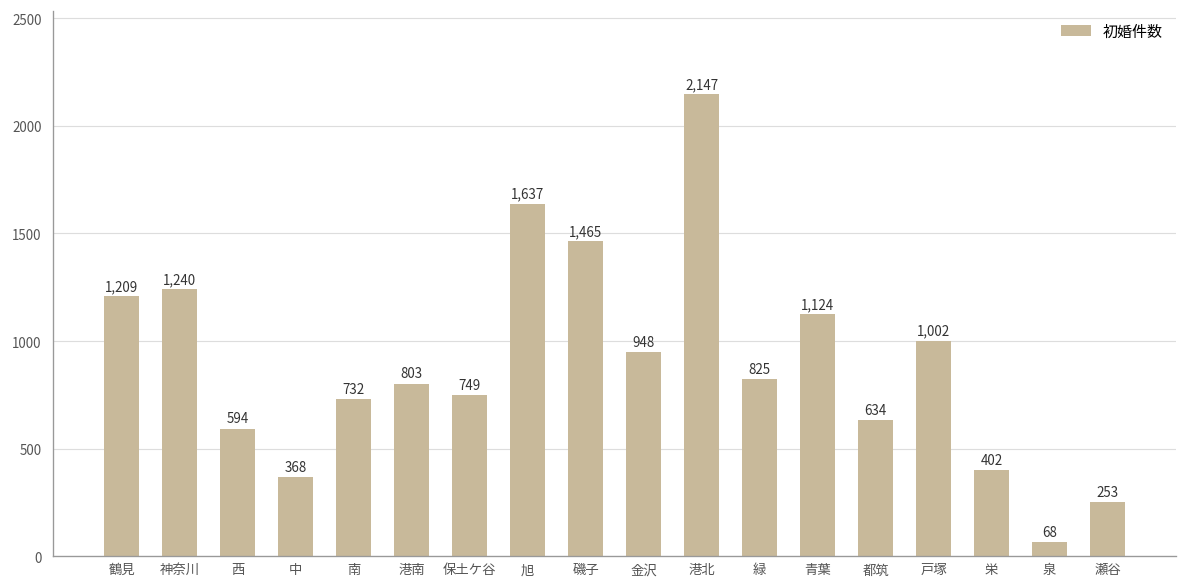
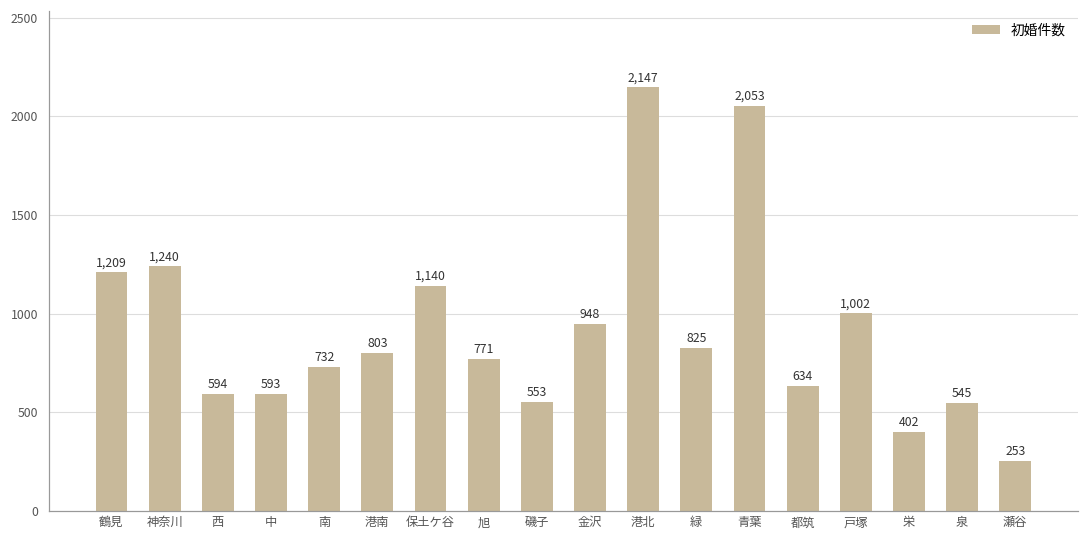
  {
    "鶴見": "1,209",
    "神奈川": "1,240",
    "西": "594",
-   "中": "368",
+   "中": "593",
    "南": "732",
    "港南": "803",
-   "保土ケ谷": "749",
-   "旭": "1,637",
-   "磯子": "1,465",
+   "保土ケ谷": "1,140",
+   "旭": "771",
+   "磯子": "553",
    "金沢": "948",
    "港北": "2,147",
    "緑": "825",
-   "青葉": "1,124",
+   "青葉": "2,053",
    "都筑": "634",
    "戸塚": "1,002",
    "栄": "402",
-   "泉": "68",
+   "泉": "545",
    "瀬谷": "253"
  }
